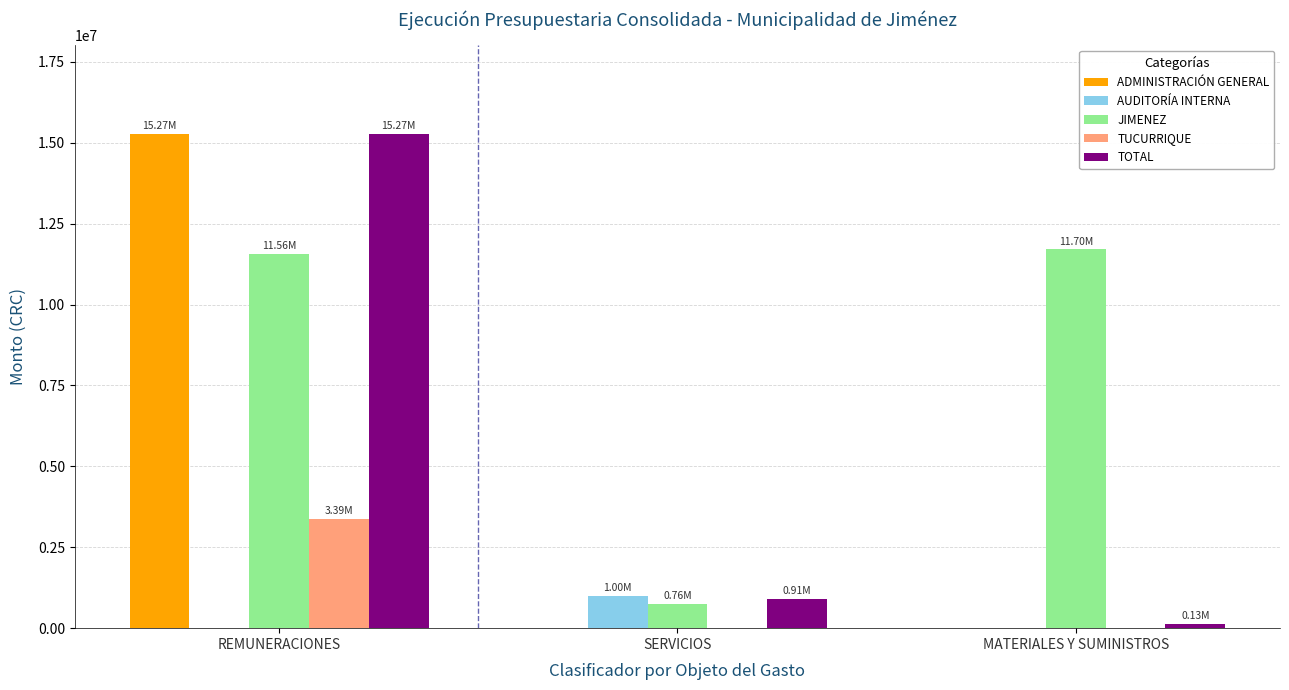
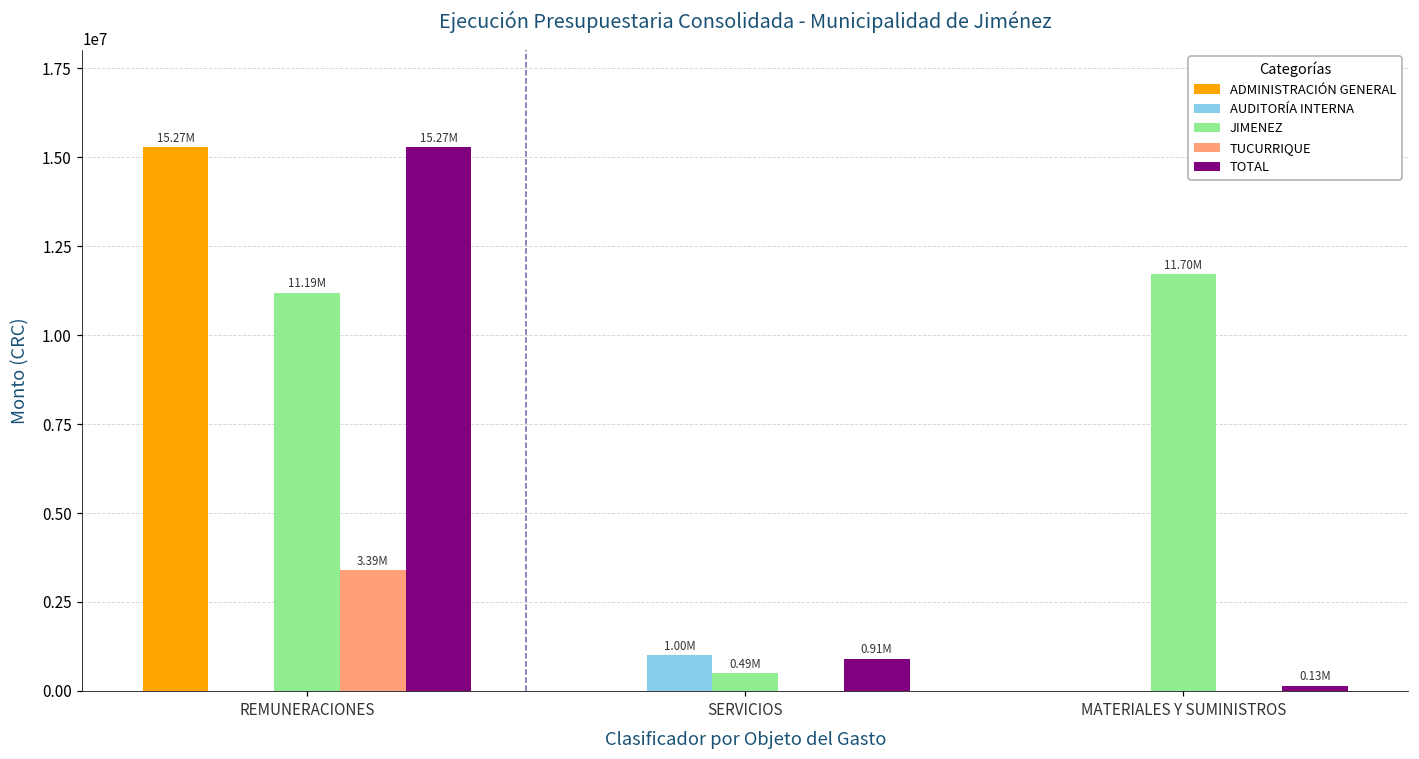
  {
    "ADMINISTRACIÓN GENERAL": {
      "REMUNERACIONES": "15.27M"
    },
    "AUDITORÍA INTERNA": {
      "SERVICIOS": "1.00M"
    },
    "JIMENEZ": {
-     "REMUNERACIONES": "11.56M",
-     "SERVICIOS": "0.76M",
+     "REMUNERACIONES": "11.19M",
+     "SERVICIOS": "0.49M",
      "MATERIALES Y SUMINISTROS": "11.70M"
    },
    "TUCURRIQUE": {
      "REMUNERACIONES": "3.39M"
    },
    "TOTAL": {
      "REMUNERACIONES": "15.27M",
      "SERVICIOS": "0.91M",
      "MATERIALES Y SUMINISTROS": "0.13M"
    }
  }
